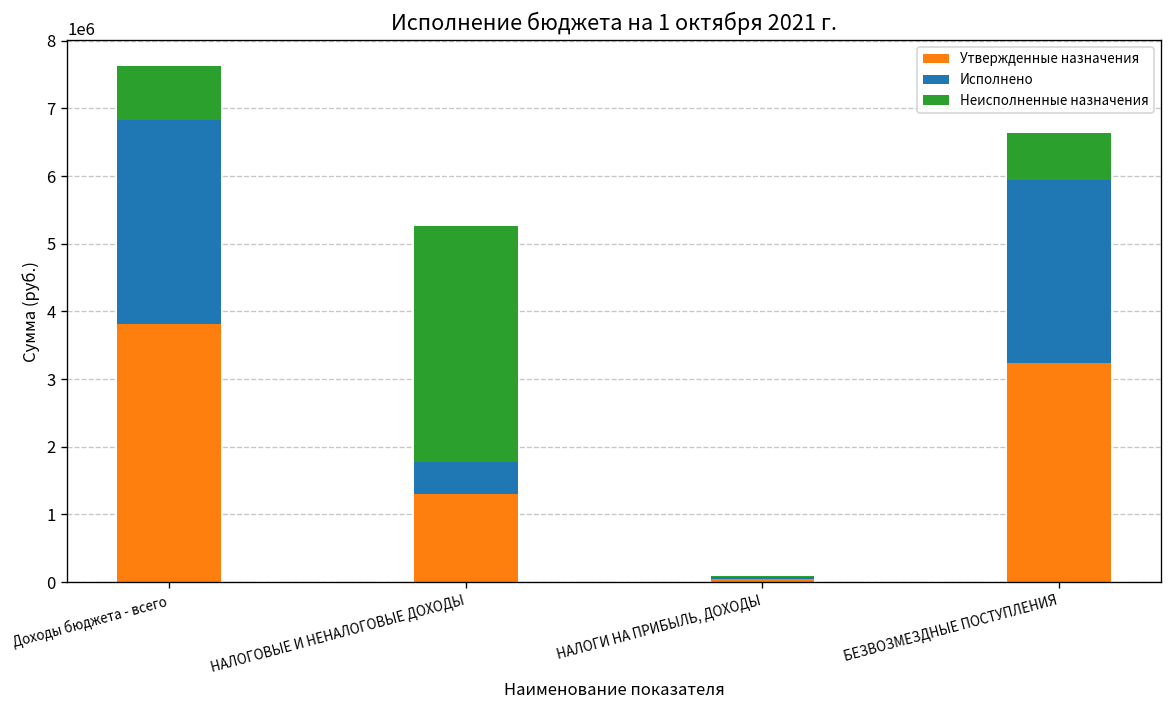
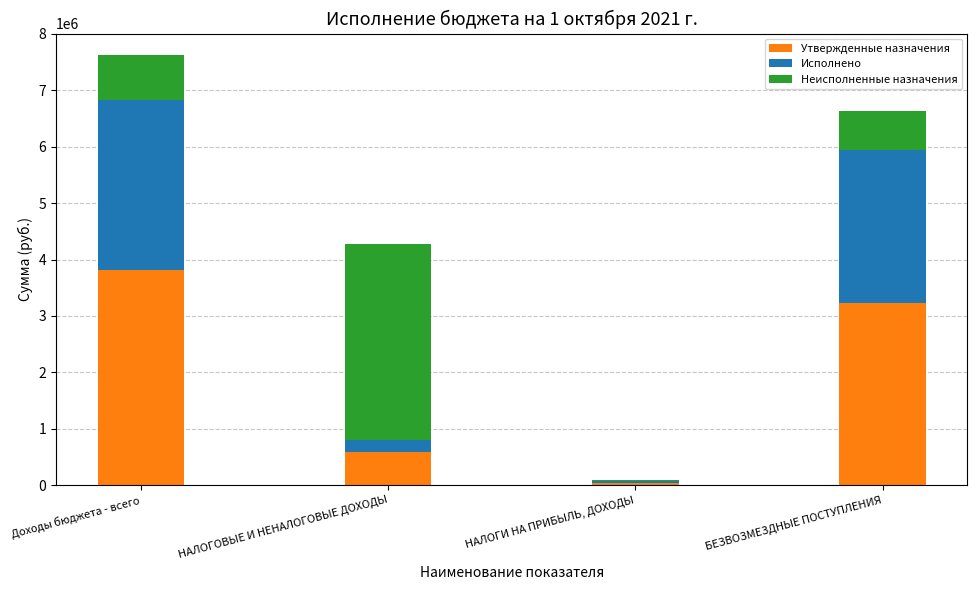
  {
    "Утвержденные назначения": {
      "Доходы бюджета - всего": 3800000,
-     "НАЛОГОВЫЕ И НЕНАЛОГОВЫЕ ДОХОДЫ": 1300000,
+     "НАЛОГОВЫЕ И НЕНАЛОГОВЫЕ ДОХОДЫ": 600000,
      "НАЛОГИ НА ПРИБЫЛЬ, ДОХОДЫ": 0,
      "БЕЗВОЗМЕЗДНЫЕ ПОСТУПЛЕНИЯ": 3200000
    },
    "Исполнено": {
      "Доходы бюджета - всего": 3000000,
-     "НАЛОГОВЫЕ И НЕНАЛОГОВЫЕ ДОХОДЫ": 500000,
+     "НАЛОГОВЫЕ И НЕНАЛОГОВЫЕ ДОХОДЫ": 200000,
      "БЕЗВОЗМЕЗДНЫЕ ПОСТУПЛЕНИЯ": 2700000
    },
    "Неисполненные назначения": {
      "Доходы бюджета - всего": 800000,
      "НАЛОГОВЫЕ И НЕНАЛОГОВЫЕ ДОХОДЫ": 3500000,
      "БЕЗВОЗМЕЗДНЫЕ ПОСТУПЛЕНИЯ": 700000
    }
  }
